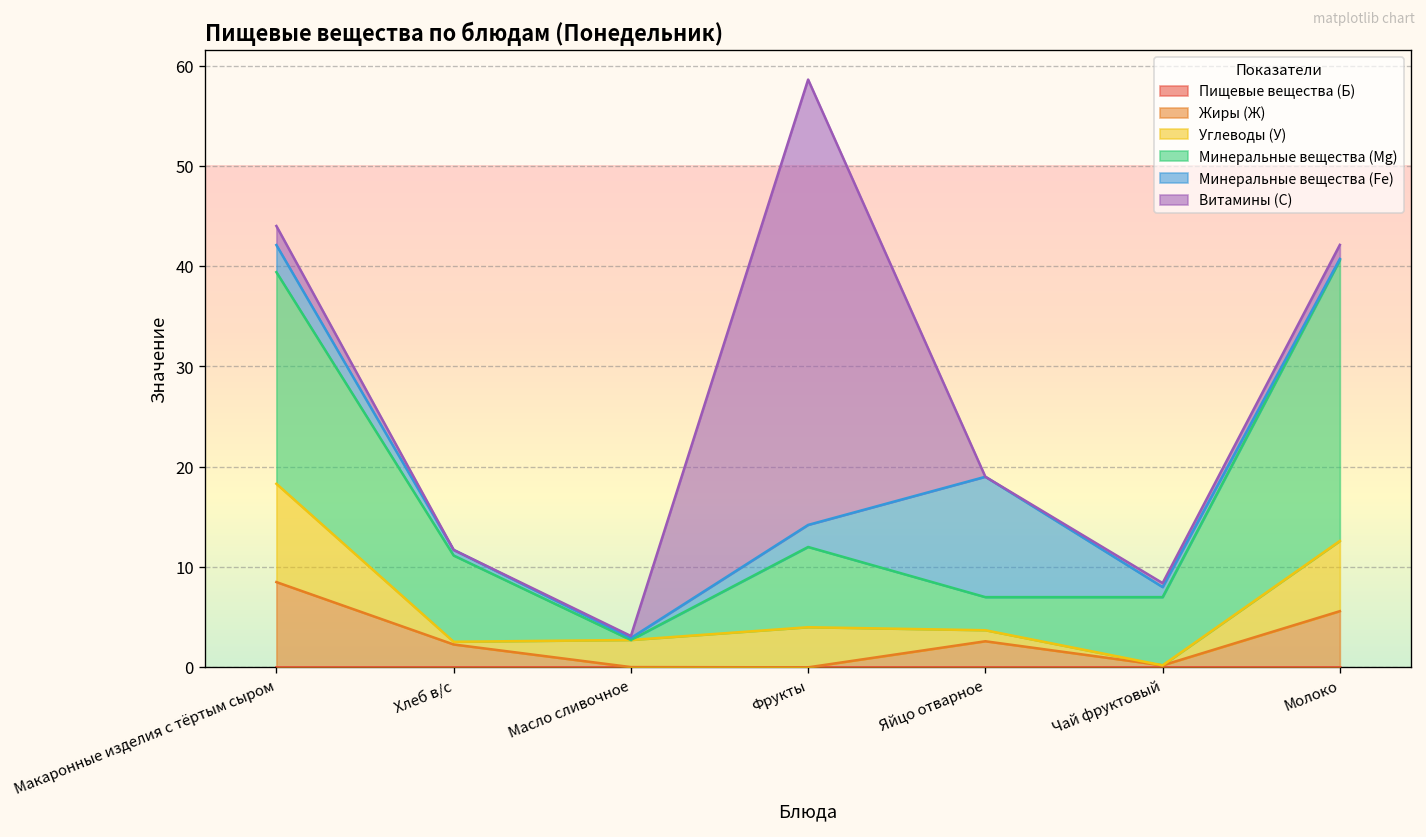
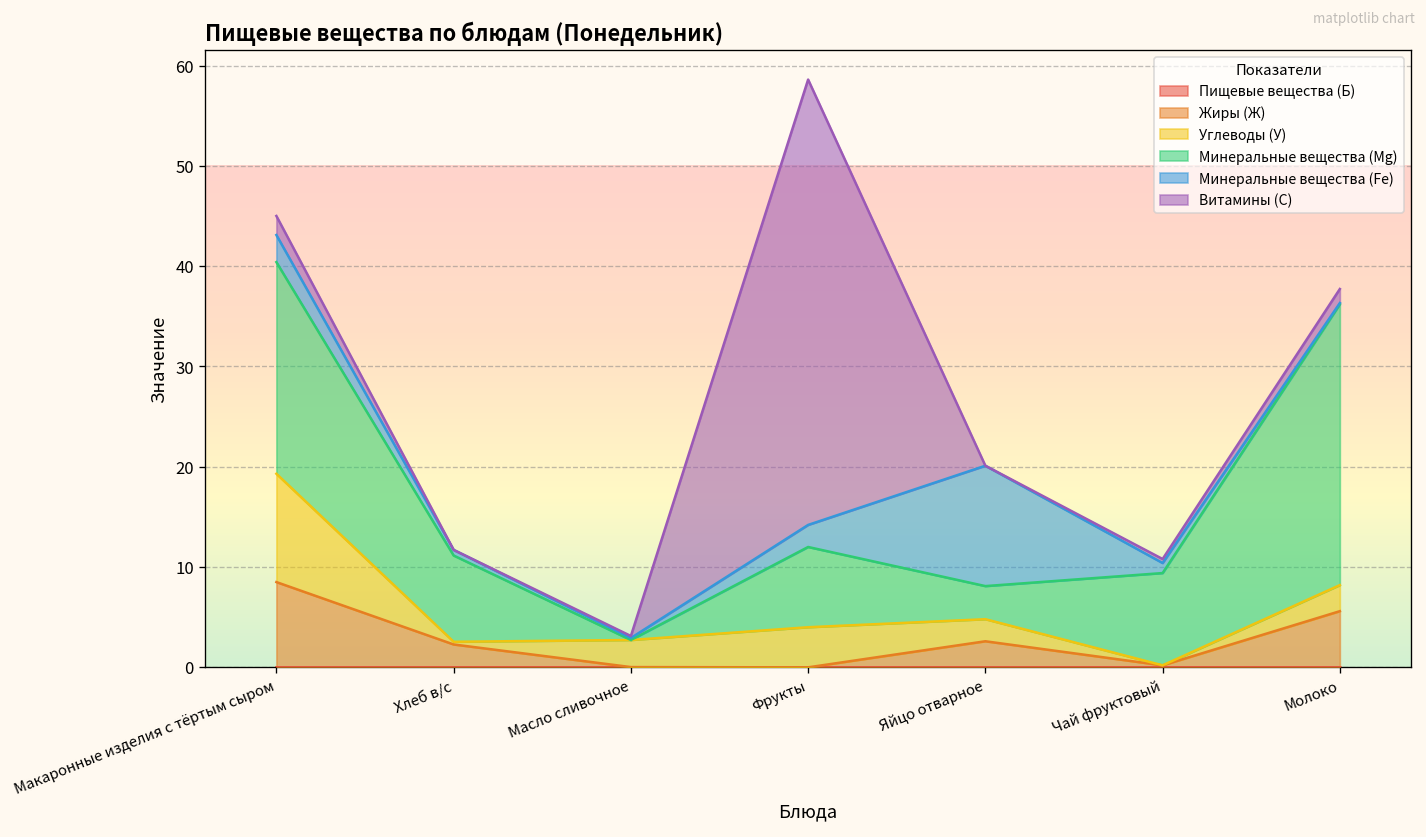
  {
    "Углеводы (У)": {
-     "Макаронные изделия с тёртым сыром": 10,
+     "Макаронные изделия с тёртым сыром": 11,
      "Фрукты": 4,
-     "Яйцо отварное": 1,
-     "Молоко": 7
+     "Яйцо отварное": 2,
+     "Молоко": 3
    },
    "Минеральные вещества (Mg)": {
      "Макаронные изделия с тёртым сыром": 21,
      "Хлеб в/с": 9,
      "Фрукты": 8,
      "Яйцо отварное": 3,
-     "Чай фруктовый": 7
+     "Чай фруктовый": 9
    },
    "Минеральные вещества (Fe)": {
      "Макаронные изделия с тёртым сыром": 3,
      "Фрукты": 2,
      "Чай фруктовый": 1
    },
    "Витамины (С)": {
      "Макаронные изделия с тёртым сыром": 2,
      "Фрукты": 44,
      "Чай фруктовый": 0,
      "Молоко": 1
    }
  }
